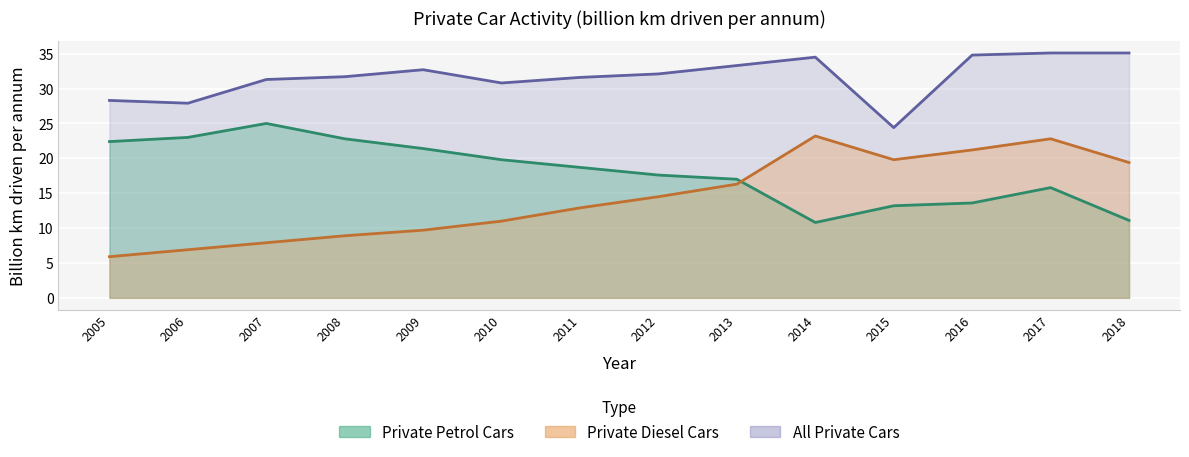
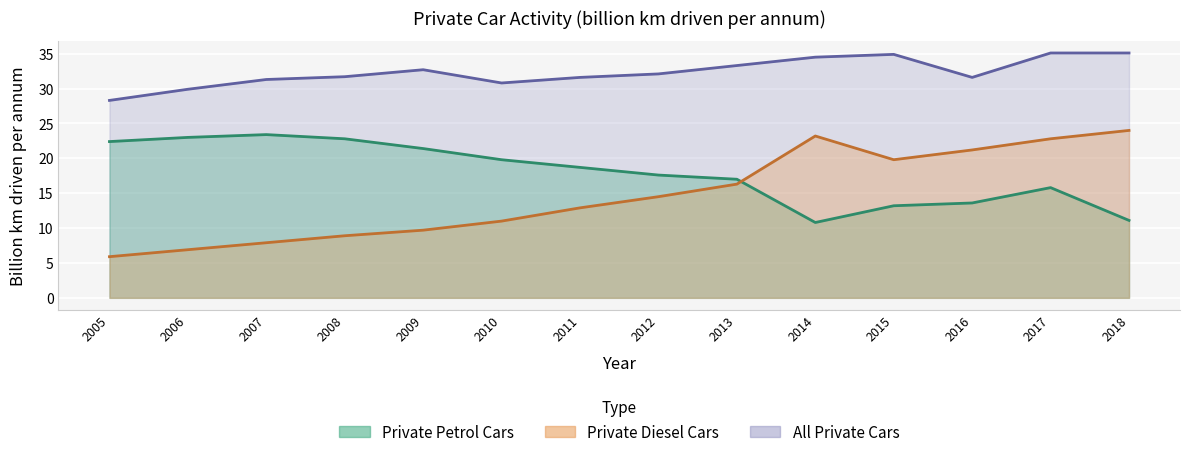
  {
    "All Private Cars": {
      "2005": 28,
-     "2006": 28,
+     "2006": 30,
      "2007": 31,
      "2008": 32,
      "2009": 33,
      "2010": 31,
      "2011": 32,
      "2012": 32,
      "2013": 33,
      "2014": 35,
-     "2015": 24,
-     "2016": 35,
+     "2015": 35,
+     "2016": 32,
      "2017": 35,
      "2018": 35
    },
    "Private Petrol Cars": {
      "2005": 22,
      "2006": 23,
-     "2007": 25,
+     "2007": 23,
      "2008": 23,
      "2009": 21,
      "2010": 20,
      "2011": 19,
      "2012": 18,
      "2013": 17,
      "2014": 11,
      "2015": 13,
      "2016": 14,
      "2017": 16,
      "2018": 11
    },
    "Private Diesel Cars": {
      "2005": 6,
      "2006": 7,
      "2007": 8,
      "2008": 9,
      "2009": 10,
      "2010": 11,
      "2011": 13,
      "2012": 15,
      "2013": 16,
      "2014": 23,
      "2015": 20,
      "2016": 21,
      "2017": 23,
-     "2018": 19
+     "2018": 24
    }
  }
